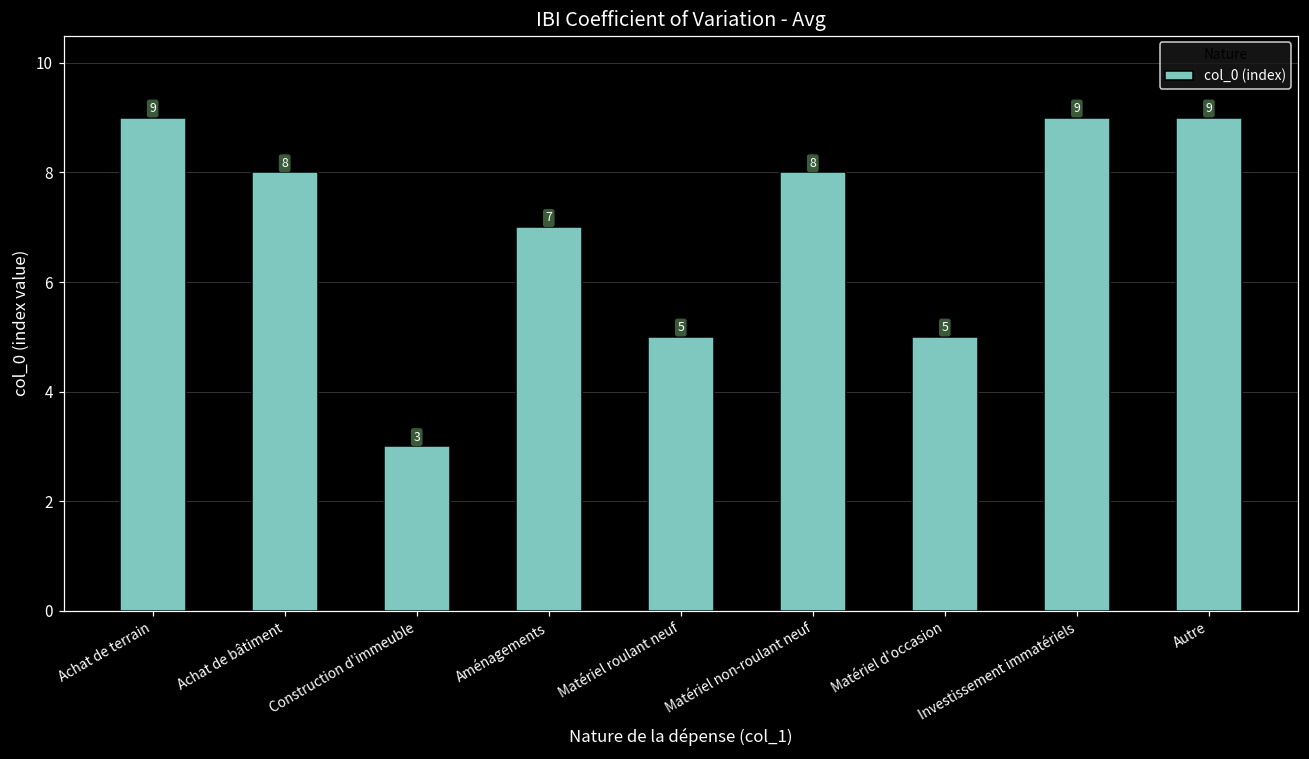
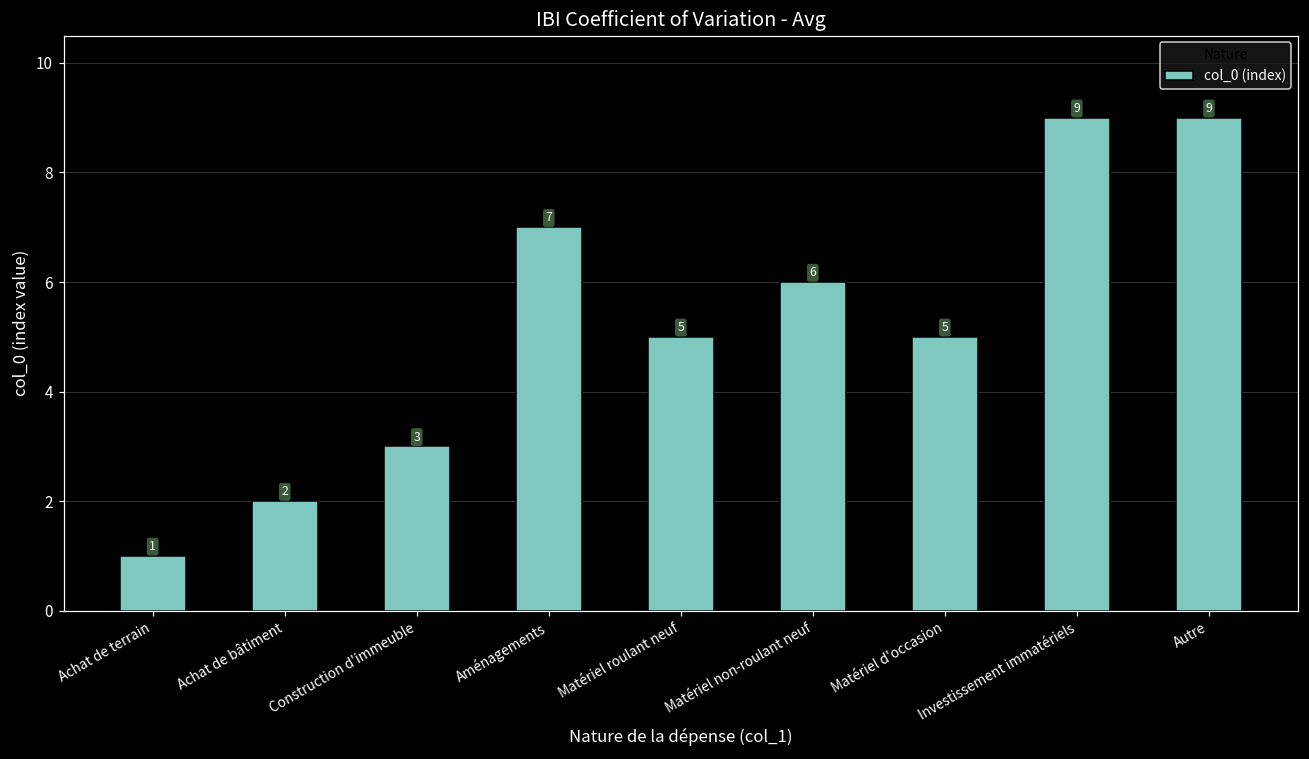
  {
-   "Achat de terrain": 9,
-   "Achat de bâtiment": 8,
-   "Matériel non-roulant neuf": 8
+   "Achat de terrain": 1,
+   "Achat de bâtiment": 2,
+   "Matériel non-roulant neuf": 6
  }
